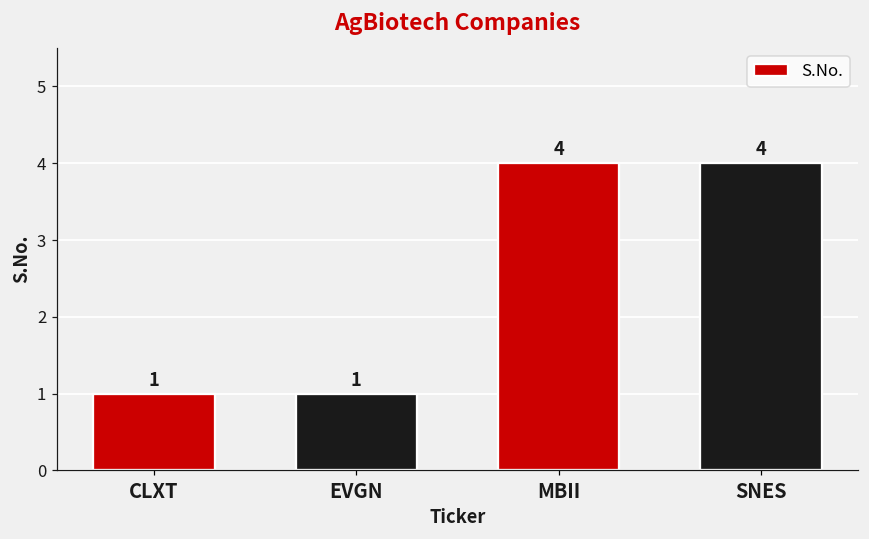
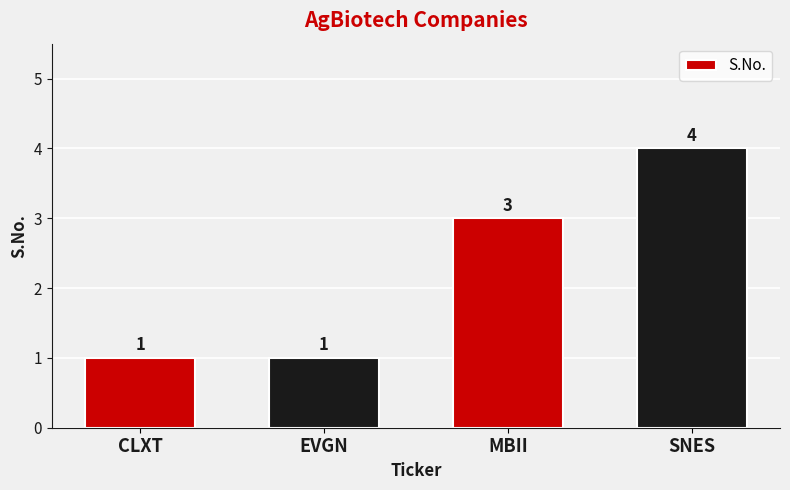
  {
    "CLXT": 1,
    "EVGN": 1,
-   "MBII": 4,
+   "MBII": 3,
    "SNES": 4
  }
